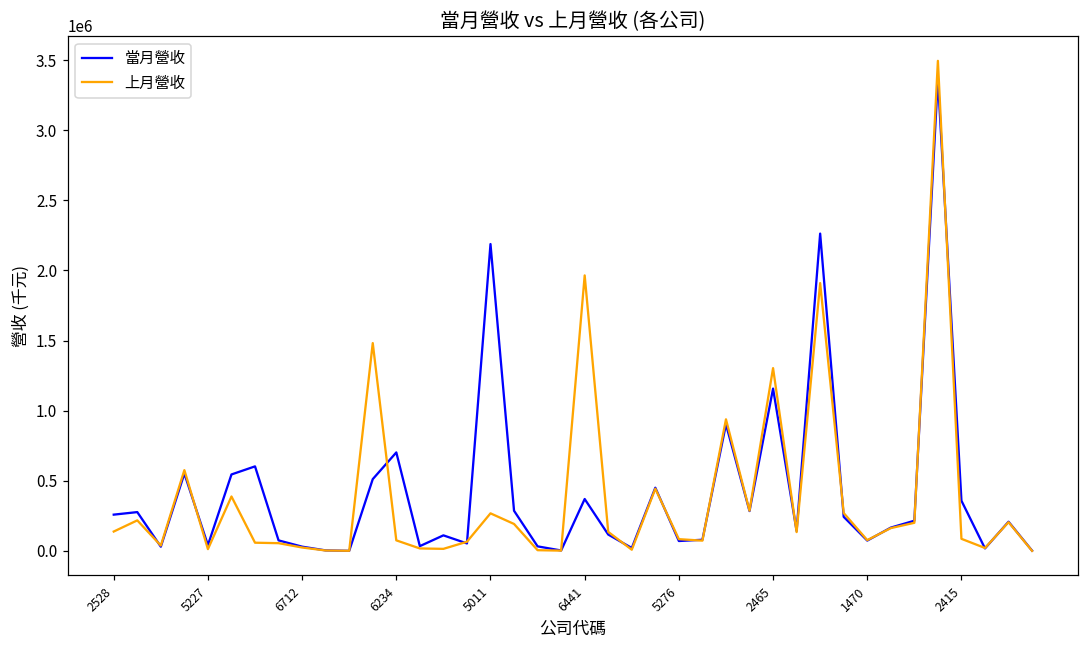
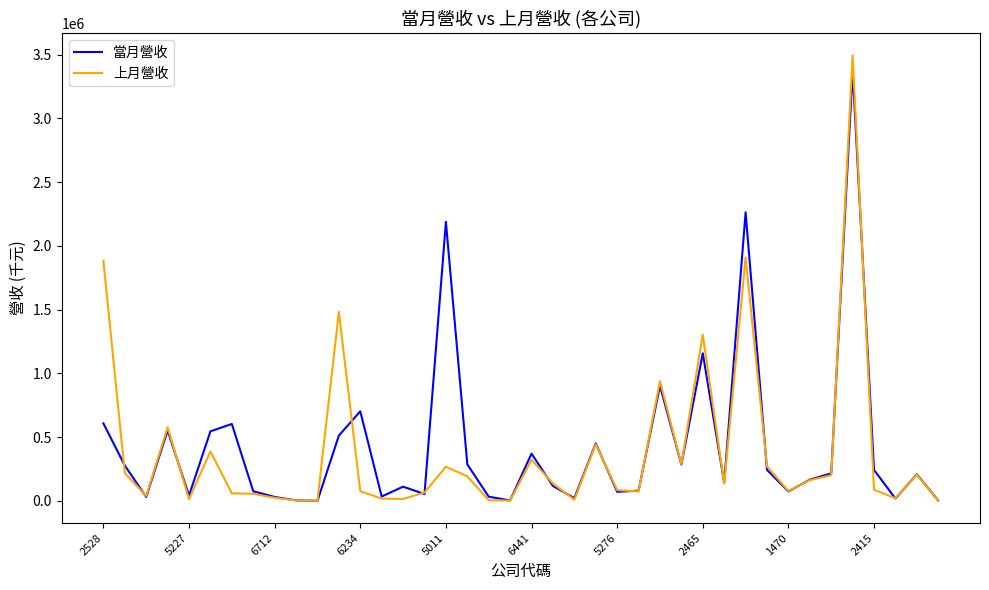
  {
    "當月營收": {
-     "2528": 260000,
+     "2528": 610000,
      "5227": 40000,
      "6234": 700000,
      "5011": 2190000,
      "6441": 370000,
      "2465": 1160000,
-     "2415": 360000
+     "2415": 240000
    },
    "上月營收": {
-     "2528": 140000,
+     "2528": 1880000,
      "5227": 10000,
      "6234": 80000,
      "5011": 270000,
-     "6441": 1970000,
+     "6441": 320000,
      "2465": 1300000,
      "2415": 90000
    }
  }
